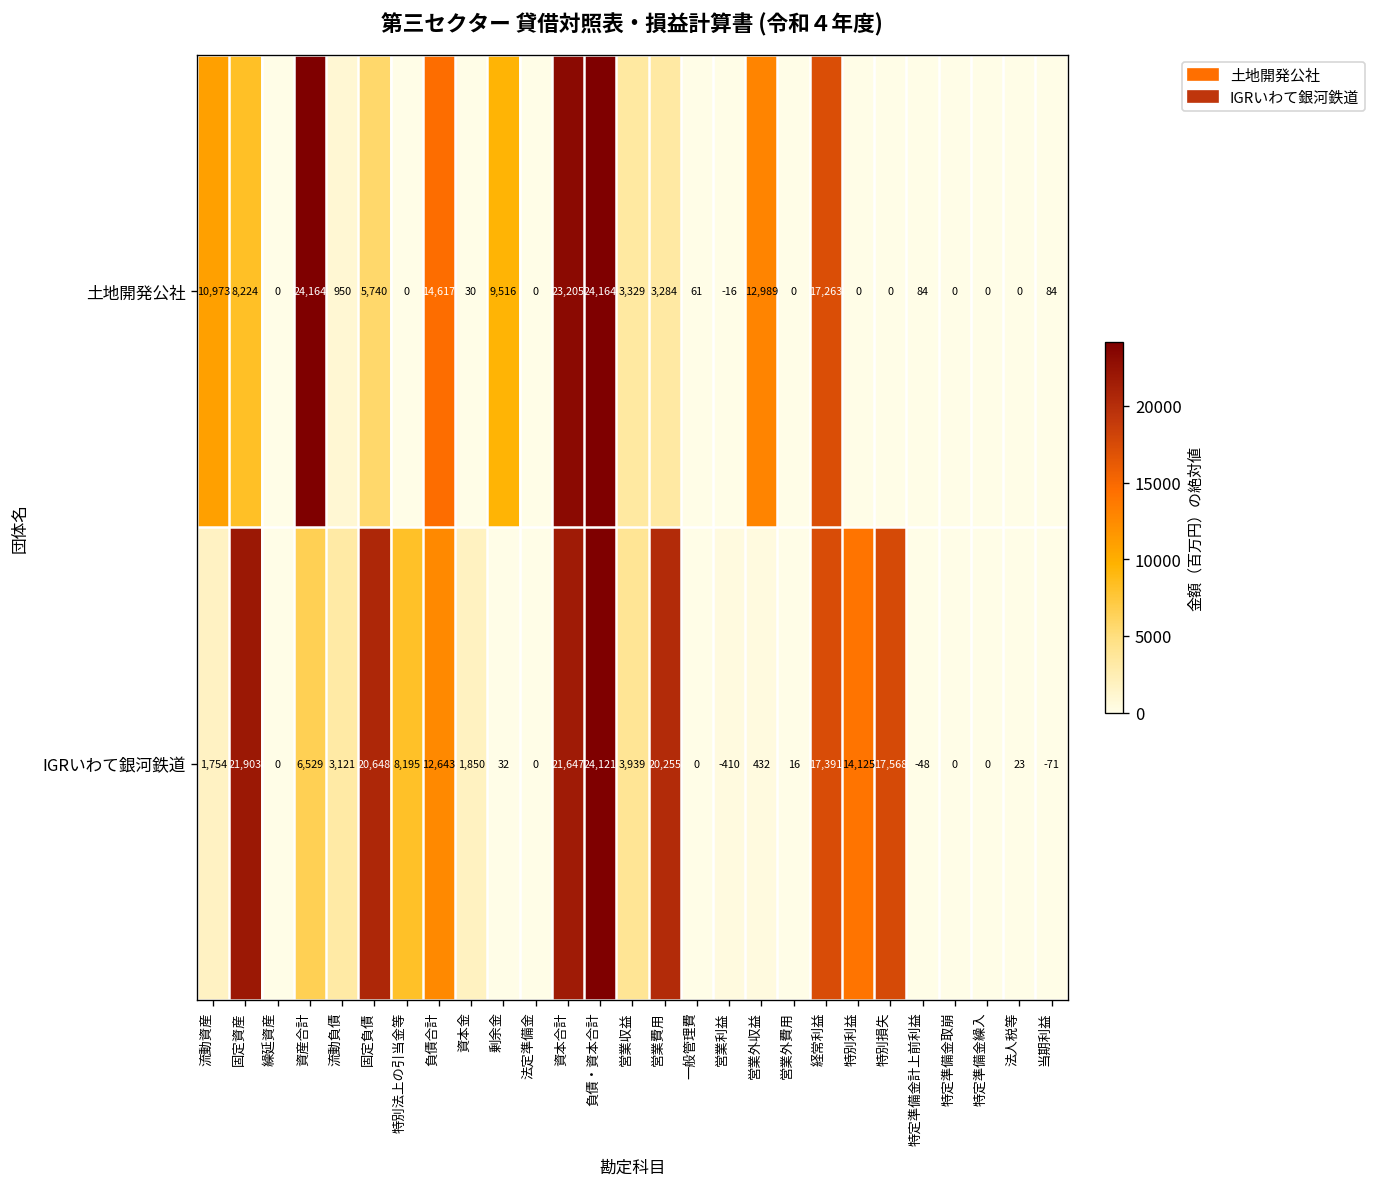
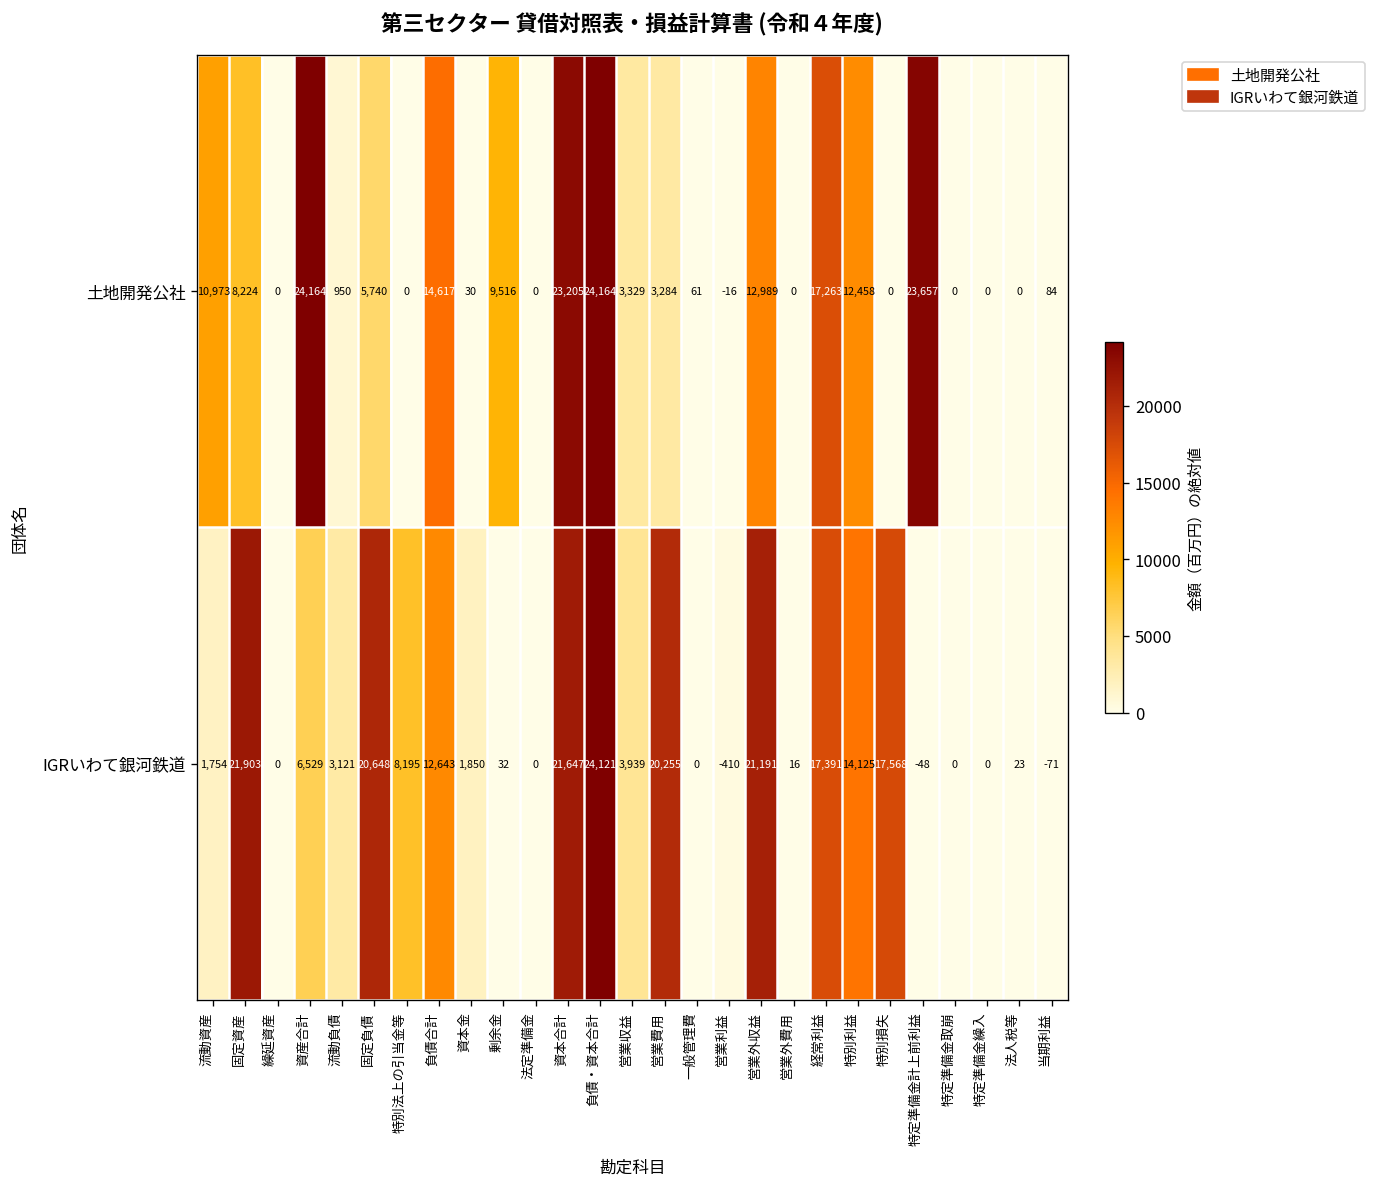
  {
    "土地開発公社": {
      "流動資産": "10,973",
      "固定資産": "8,224",
      "繰延資産": "0",
      "資産合計": "24,164",
      "流動負債": "950",
      "固定負債": "5,740",
      "特別法上の引当金等": "0",
      "負債合計": "14,617",
      "資本金": "30",
      "剰余金": "9,516",
      "法定準備金": "0",
      "資本合計": "23,205",
      "負債・資本合計": "24,164",
      "営業収益": "3,329",
      "営業費用": "3,284",
      "一般管理費": "61",
      "営業利益": "-16",
      "営業外収益": "12,989",
      "営業外費用": "0",
      "経常利益": "17,263",
-     "特別利益": "0",
+     "特別利益": "12,458",
      "特別損失": "0",
-     "特定準備金計上前利益": "84",
+     "特定準備金計上前利益": "23,657",
      "特定準備金取崩": "0",
      "特定準備金繰入": "0",
      "法人税等": "0",
      "当期利益": "84"
    },
    "IGRいわて銀河鉄道": {
      "流動資産": "1,754",
      "固定資産": "21,903",
      "繰延資産": "0",
      "資産合計": "6,529",
      "流動負債": "3,121",
      "固定負債": "20,648",
      "特別法上の引当金等": "8,195",
      "負債合計": "12,643",
      "資本金": "1,850",
      "剰余金": "32",
      "法定準備金": "0",
      "資本合計": "21,647",
      "負債・資本合計": "24,121",
      "営業収益": "3,939",
      "営業費用": "20,255",
      "一般管理費": "0",
      "営業利益": "-410",
-     "営業外収益": "432",
+     "営業外収益": "21,191",
      "営業外費用": "16",
      "経常利益": "17,391",
      "特別利益": "14,125",
      "特別損失": "17,568",
      "特定準備金計上前利益": "-48",
      "特定準備金取崩": "0",
      "特定準備金繰入": "0",
      "法人税等": "23",
      "当期利益": "-71"
    }
  }
